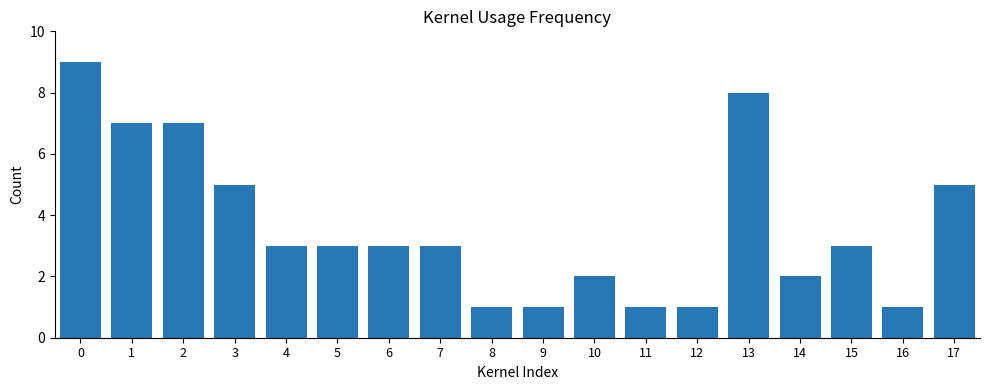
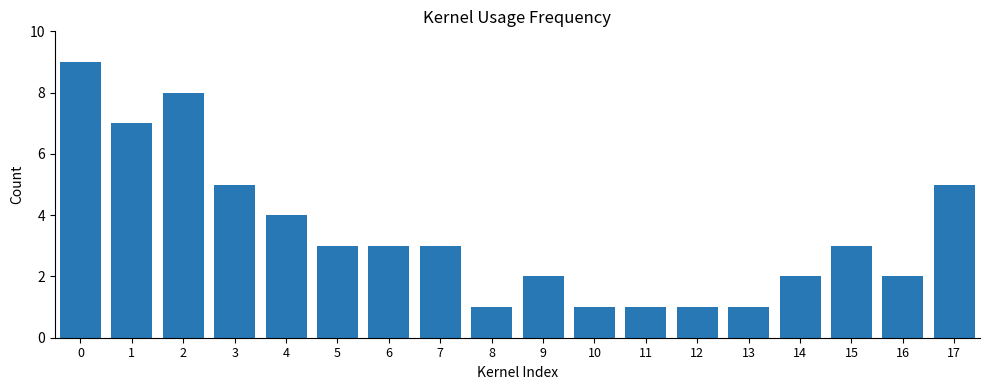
  {
    "0": 9,
    "1": 7,
-   "2": 7,
+   "2": 8,
    "3": 5,
-   "4": 3,
+   "4": 4,
    "5": 3,
    "6": 3,
    "7": 3,
    "8": 1,
-   "9": 1,
-   "10": 2,
+   "9": 2,
+   "10": 1,
    "11": 1,
    "12": 1,
-   "13": 8,
+   "13": 1,
    "14": 2,
    "15": 3,
-   "16": 1,
+   "16": 2,
    "17": 5
  }
